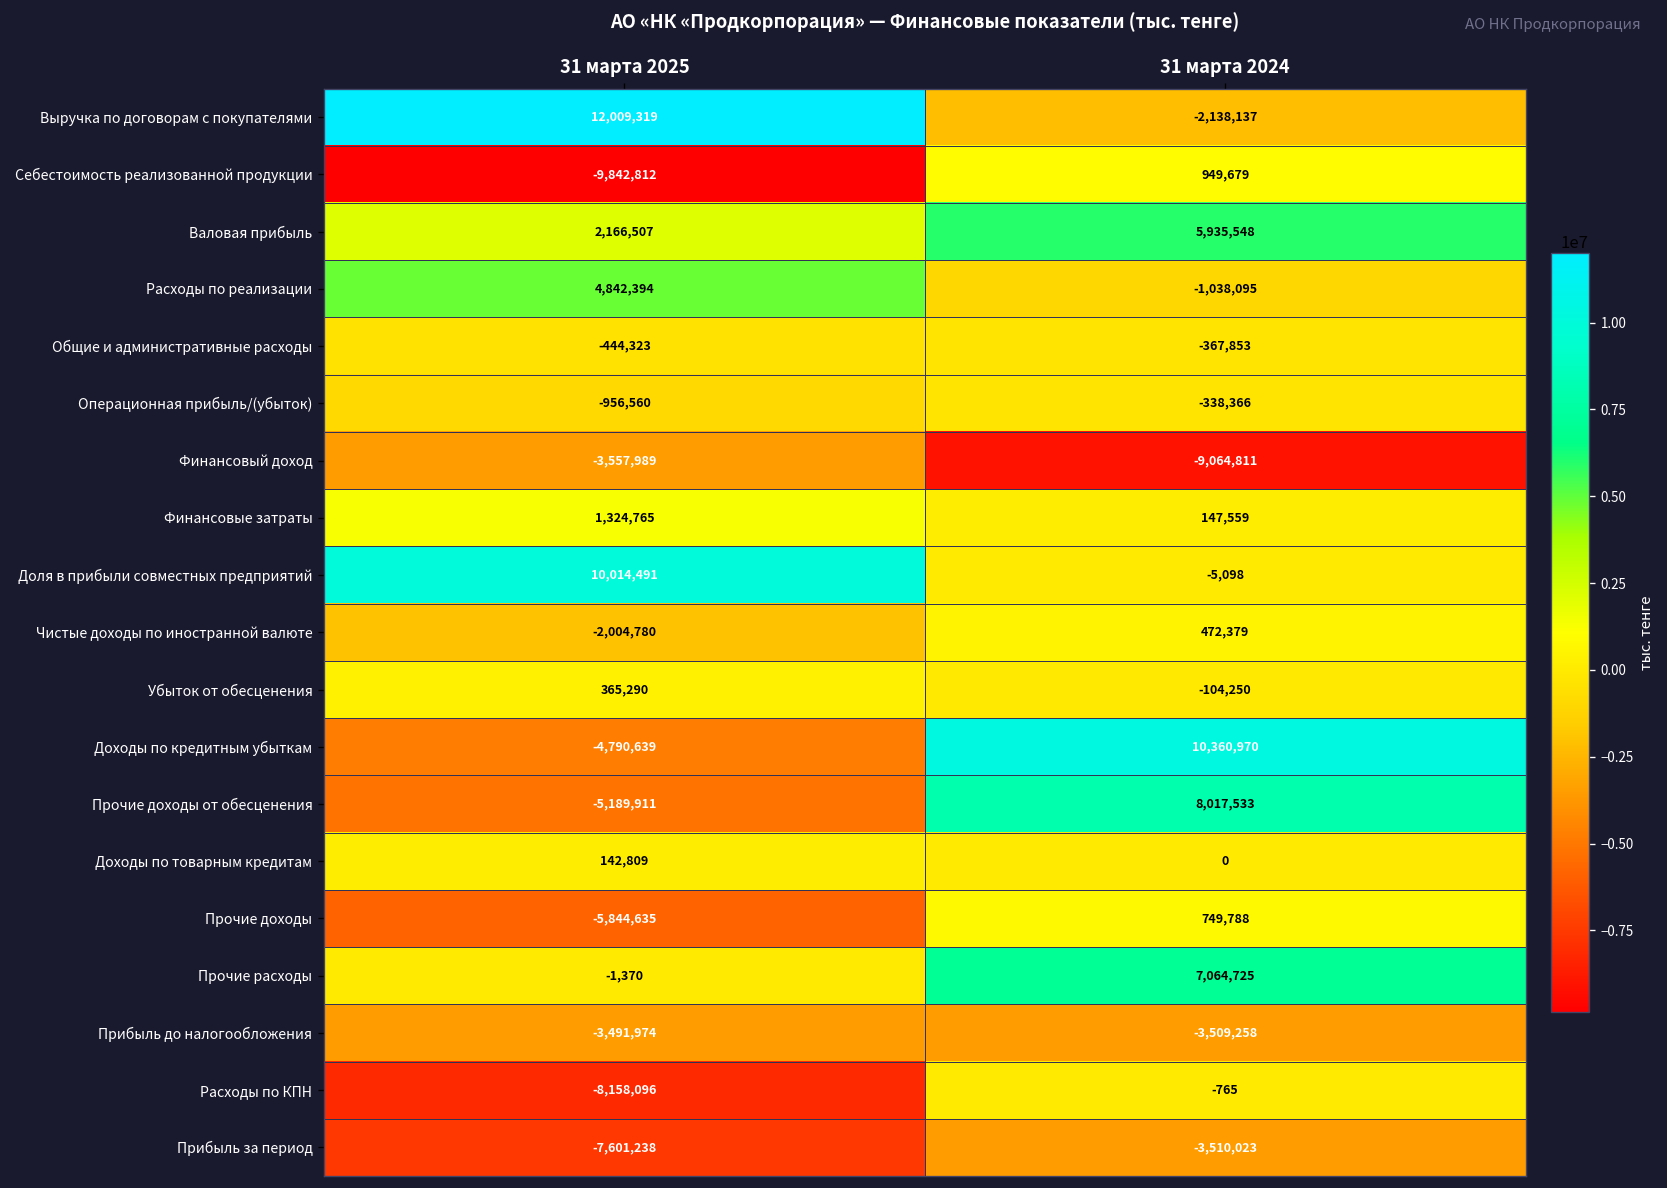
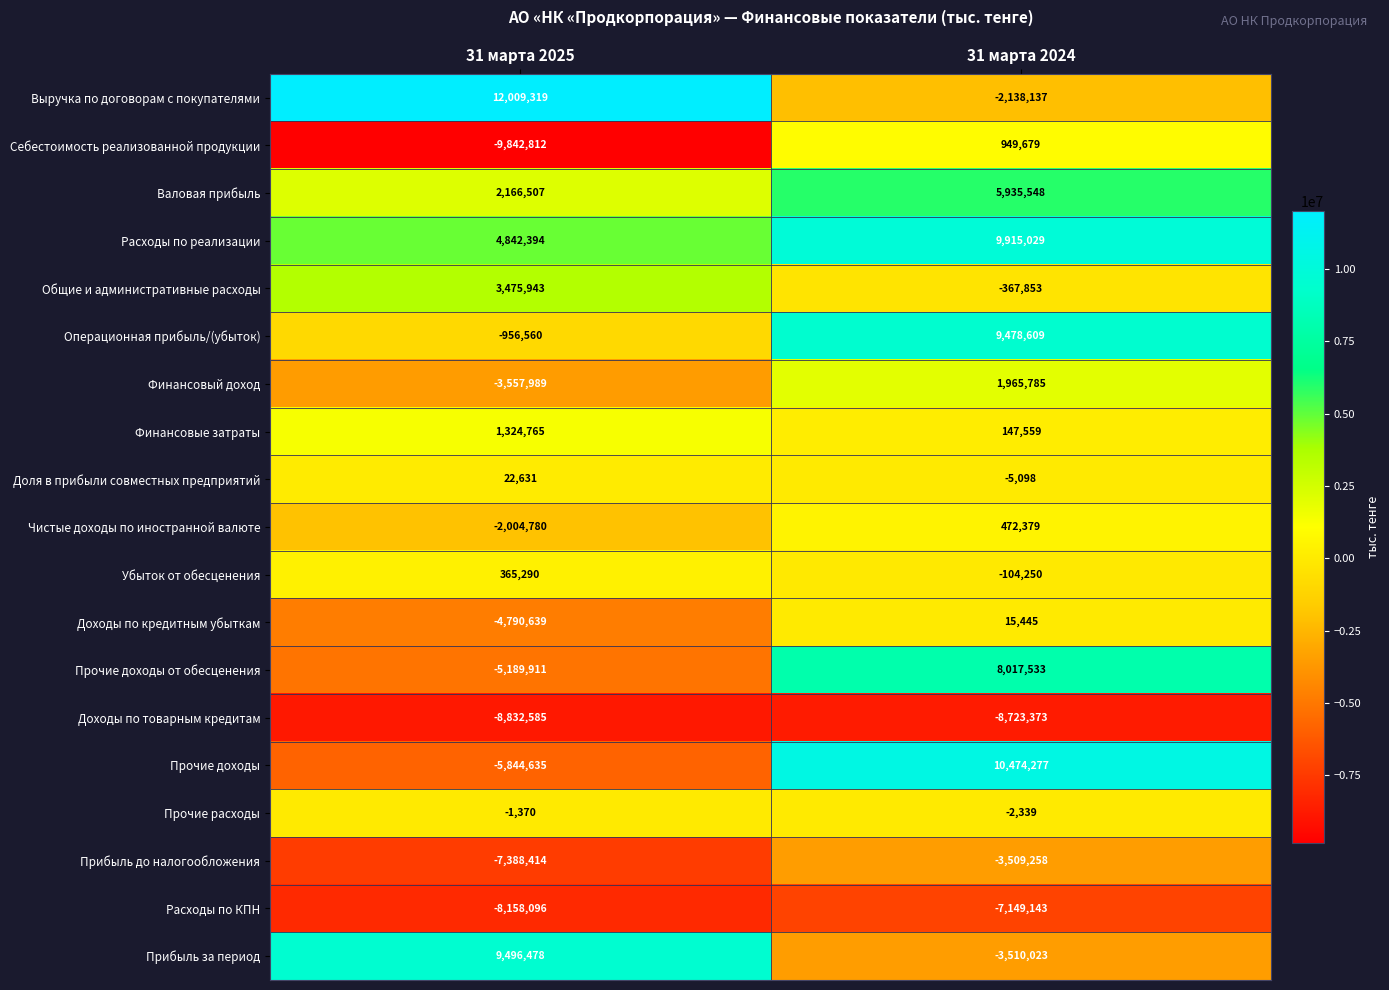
  {
    "Выручка по договорам с покупателями": {
      "31 марта 2025": "12,009,319",
      "31 марта 2024": "-2,138,137"
    },
    "Себестоимость реализованной продукции": {
      "31 марта 2025": "-9,842,812",
      "31 марта 2024": "949,679"
    },
    "Валовая прибыль": {
      "31 марта 2025": "2,166,507",
      "31 марта 2024": "5,935,548"
    },
    "Расходы по реализации": {
      "31 марта 2025": "4,842,394",
-     "31 марта 2024": "-1,038,095"
+     "31 марта 2024": "9,915,029"
    },
    "Общие и административные расходы": {
-     "31 марта 2025": "-444,323",
+     "31 марта 2025": "3,475,943",
      "31 марта 2024": "-367,853"
    },
    "Операционная прибыль/(убыток)": {
      "31 марта 2025": "-956,560",
-     "31 марта 2024": "-338,366"
+     "31 марта 2024": "9,478,609"
    },
    "Финансовый доход": {
      "31 марта 2025": "-3,557,989",
-     "31 марта 2024": "-9,064,811"
+     "31 марта 2024": "1,965,785"
    },
    "Финансовые затраты": {
      "31 марта 2025": "1,324,765",
      "31 марта 2024": "147,559"
    },
    "Доля в прибыли совместных предприятий": {
-     "31 марта 2025": "10,014,491",
+     "31 марта 2025": "22,631",
      "31 марта 2024": "-5,098"
    },
    "Чистые доходы по иностранной валюте": {
      "31 марта 2025": "-2,004,780",
      "31 марта 2024": "472,379"
    },
    "Убыток от обесценения": {
      "31 марта 2025": "365,290",
      "31 марта 2024": "-104,250"
    },
    "Доходы по кредитным убыткам": {
      "31 марта 2025": "-4,790,639",
-     "31 марта 2024": "10,360,970"
+     "31 марта 2024": "15,445"
    },
    "Прочие доходы от обесценения": {
      "31 марта 2025": "-5,189,911",
      "31 марта 2024": "8,017,533"
    },
    "Доходы по товарным кредитам": {
-     "31 марта 2025": "142,809",
-     "31 марта 2024": "0"
+     "31 марта 2025": "-8,832,585",
+     "31 марта 2024": "-8,723,373"
    },
    "Прочие доходы": {
      "31 марта 2025": "-5,844,635",
-     "31 марта 2024": "749,788"
+     "31 марта 2024": "10,474,277"
    },
    "Прочие расходы": {
      "31 марта 2025": "-1,370",
-     "31 марта 2024": "7,064,725"
+     "31 марта 2024": "-2,339"
    },
    "Прибыль до налогообложения": {
-     "31 марта 2025": "-3,491,974",
+     "31 марта 2025": "-7,388,414",
      "31 марта 2024": "-3,509,258"
    },
    "Расходы по КПН": {
      "31 марта 2025": "-8,158,096",
-     "31 марта 2024": "-765"
+     "31 марта 2024": "-7,149,143"
    },
    "Прибыль за период": {
-     "31 марта 2025": "-7,601,238",
+     "31 марта 2025": "9,496,478",
      "31 марта 2024": "-3,510,023"
    }
  }
